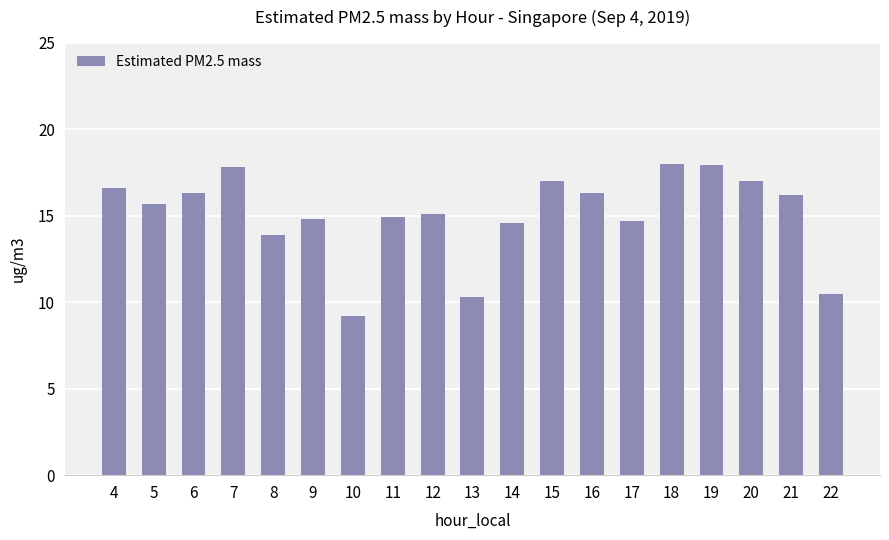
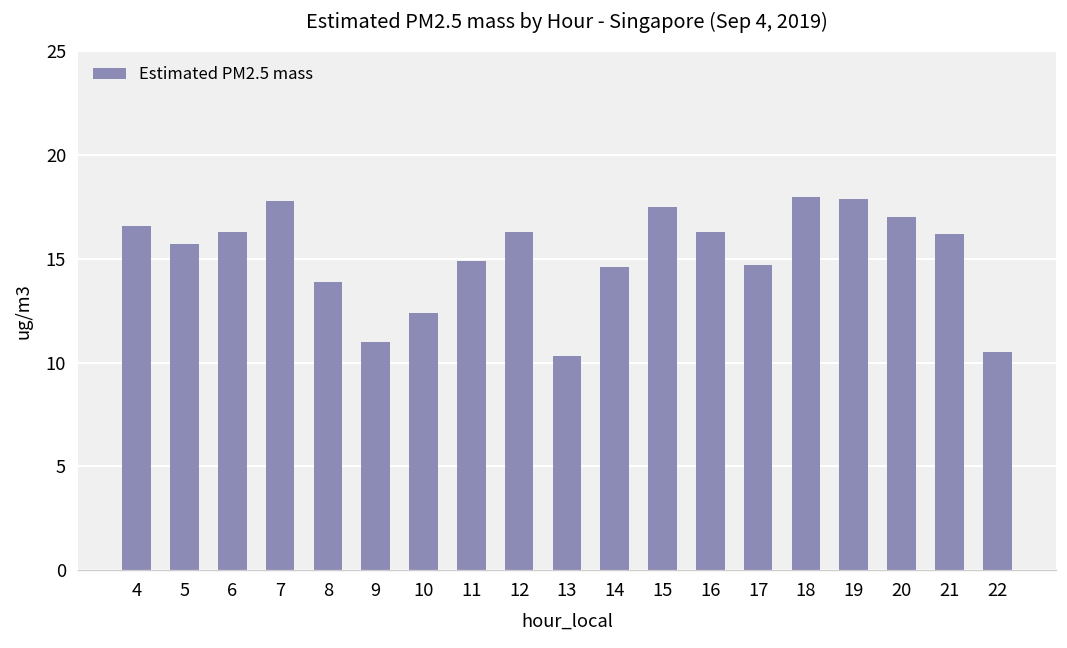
  {
    "4": 16.6,
    "5": 15.7,
    "6": 16.3,
    "7": 17.8,
    "8": 13.9,
-   "9": 14.8,
-   "10": 9.2,
+   "9": 11.0,
+   "10": 12.4,
    "11": 14.9,
-   "12": 15.1,
+   "12": 16.3,
    "13": 10.3,
    "14": 14.6,
-   "15": 17.0,
+   "15": 17.5,
    "16": 16.3,
    "17": 14.7,
    "18": 18.0,
    "19": 17.9,
    "20": 17.0,
    "21": 16.2,
    "22": 10.5
  }
